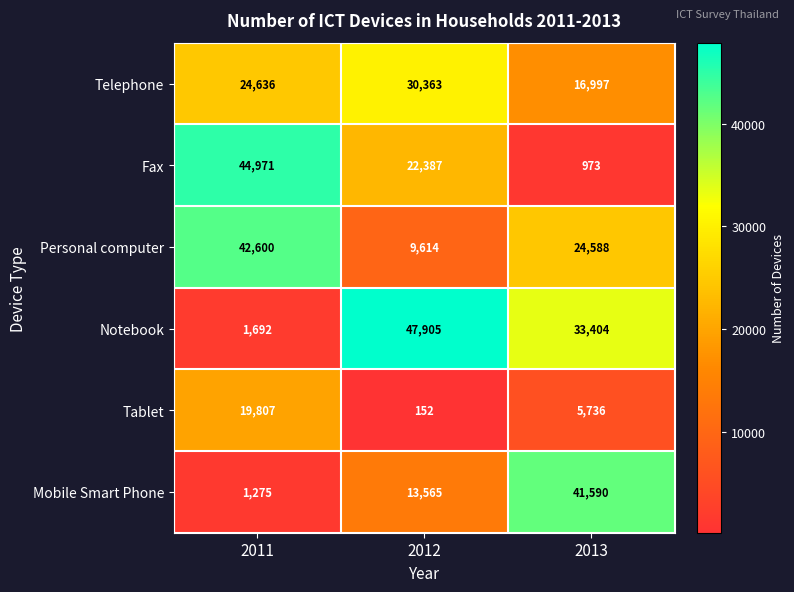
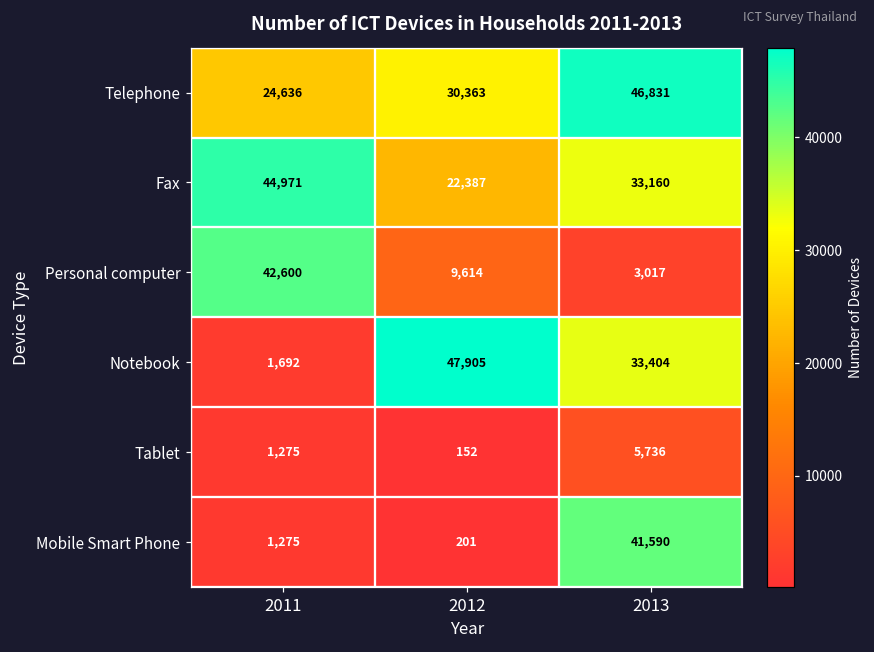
  {
    "Telephone": {
      "2011": "24,636",
      "2012": "30,363",
-     "2013": "16,997"
+     "2013": "46,831"
    },
    "Fax": {
      "2011": "44,971",
      "2012": "22,387",
-     "2013": "973"
+     "2013": "33,160"
    },
    "Personal computer": {
      "2011": "42,600",
      "2012": "9,614",
-     "2013": "24,588"
+     "2013": "3,017"
    },
    "Notebook": {
      "2011": "1,692",
      "2012": "47,905",
      "2013": "33,404"
    },
    "Tablet": {
-     "2011": "19,807",
+     "2011": "1,275",
      "2012": "152",
      "2013": "5,736"
    },
    "Mobile Smart Phone": {
      "2011": "1,275",
-     "2012": "13,565",
+     "2012": "201",
      "2013": "41,590"
    }
  }
